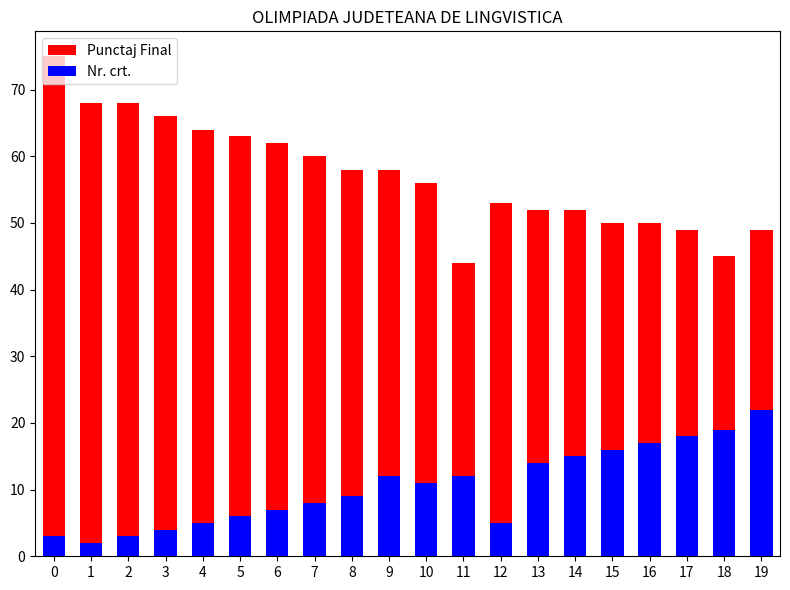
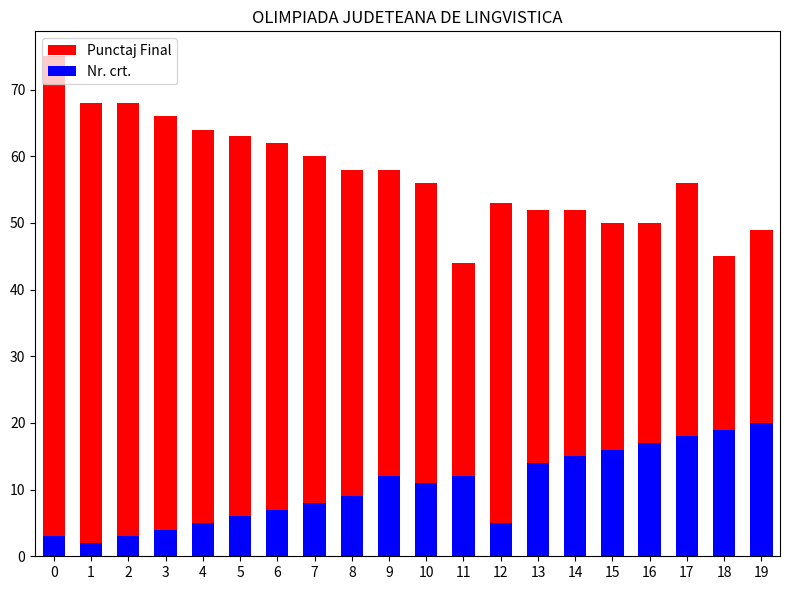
  {
    "Punctaj Final": {
      "1": 68,
      "2": 68,
      "3": 66,
      "4": 64,
      "5": 63,
      "6": 62,
      "7": 60,
      "8": 58,
      "9": 58,
      "10": 56,
      "11": 44,
      "12": 53,
      "13": 52,
      "14": 52,
      "15": 50,
      "16": 50,
-     "17": 49,
+     "17": 56,
      "18": 45,
      "19": 49
    },
    "Nr. crt.": {
-     "19": 22
+     "19": 20
    }
  }
